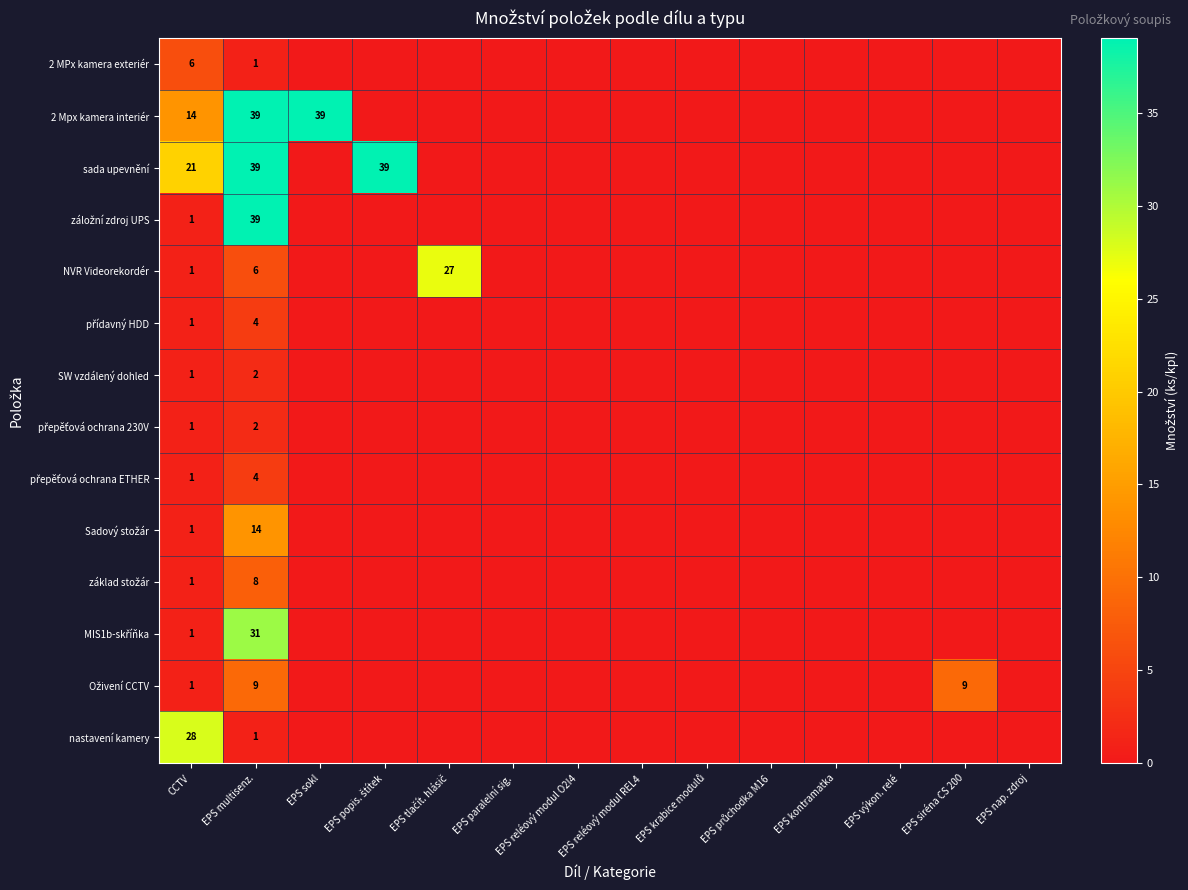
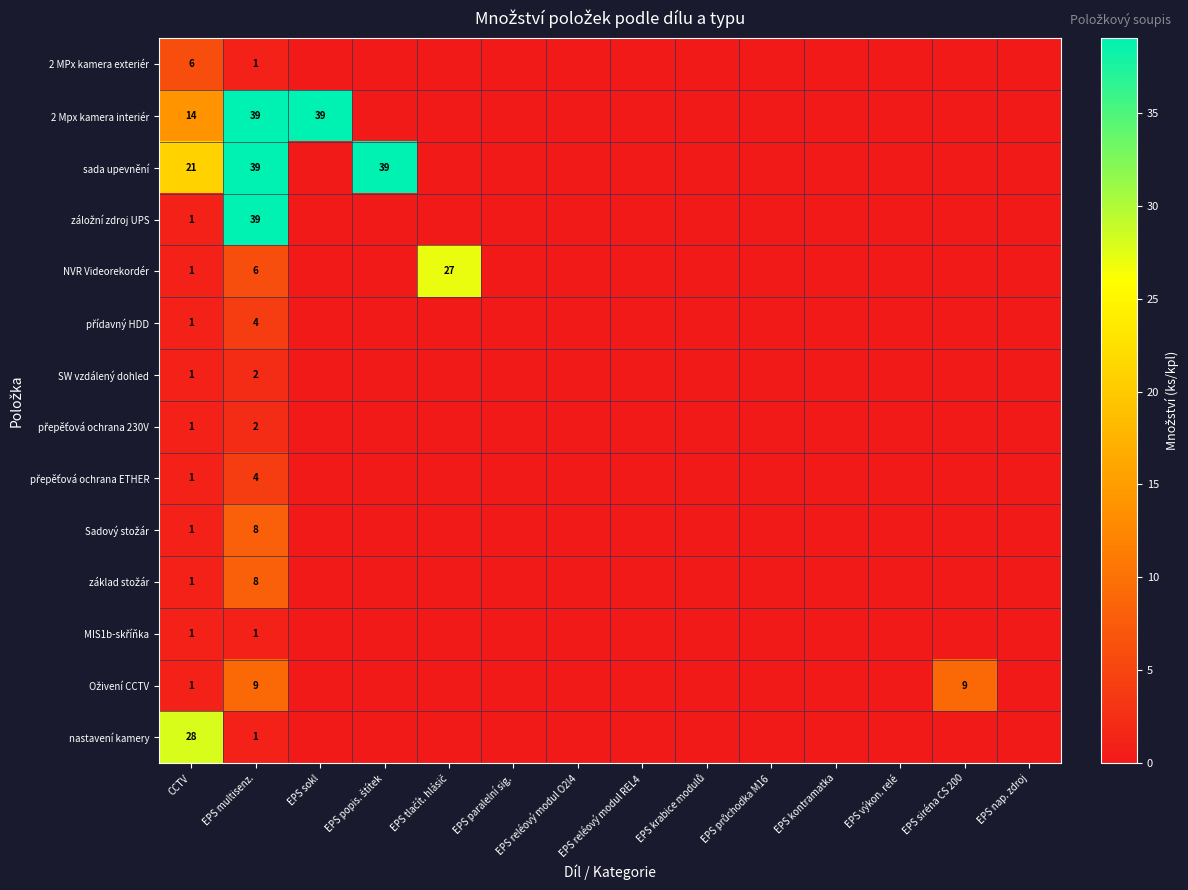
  {
    "2 MPx kamera exteriér": {
      "CCTV": 6,
      "EPS multisenz.": 1
    },
    "2 Mpx kamera interiér": {
      "CCTV": 14,
      "EPS multisenz.": 39,
      "EPS sokl": 39
    },
    "sada upevnění": {
      "CCTV": 21,
      "EPS multisenz.": 39,
      "EPS popis. štítek": 39
    },
    "záložní zdroj UPS": {
      "CCTV": 1,
      "EPS multisenz.": 39
    },
    "NVR Videorekordér": {
      "CCTV": 1,
      "EPS multisenz.": 6,
      "EPS tlačít. hlásič": 27
    },
    "přídavný HDD": {
      "CCTV": 1,
      "EPS multisenz.": 4
    },
    "SW vzdálený dohled": {
      "CCTV": 1,
      "EPS multisenz.": 2
    },
    "přepěťová ochrana 230V": {
      "CCTV": 1,
      "EPS multisenz.": 2
    },
    "přepěťová ochrana ETHER": {
      "CCTV": 1,
      "EPS multisenz.": 4
    },
    "Sadový stožár": {
      "CCTV": 1,
-     "EPS multisenz.": 14
+     "EPS multisenz.": 8
    },
    "základ stožár": {
      "CCTV": 1,
      "EPS multisenz.": 8
    },
    "MIS1b-skříňka": {
      "CCTV": 1,
-     "EPS multisenz.": 31
+     "EPS multisenz.": 1
    },
    "Oživení CCTV": {
      "CCTV": 1,
      "EPS multisenz.": 9,
      "EPS siréna CS 200": 9
    },
    "nastavení kamery": {
      "CCTV": 28,
      "EPS multisenz.": 1
    }
  }
